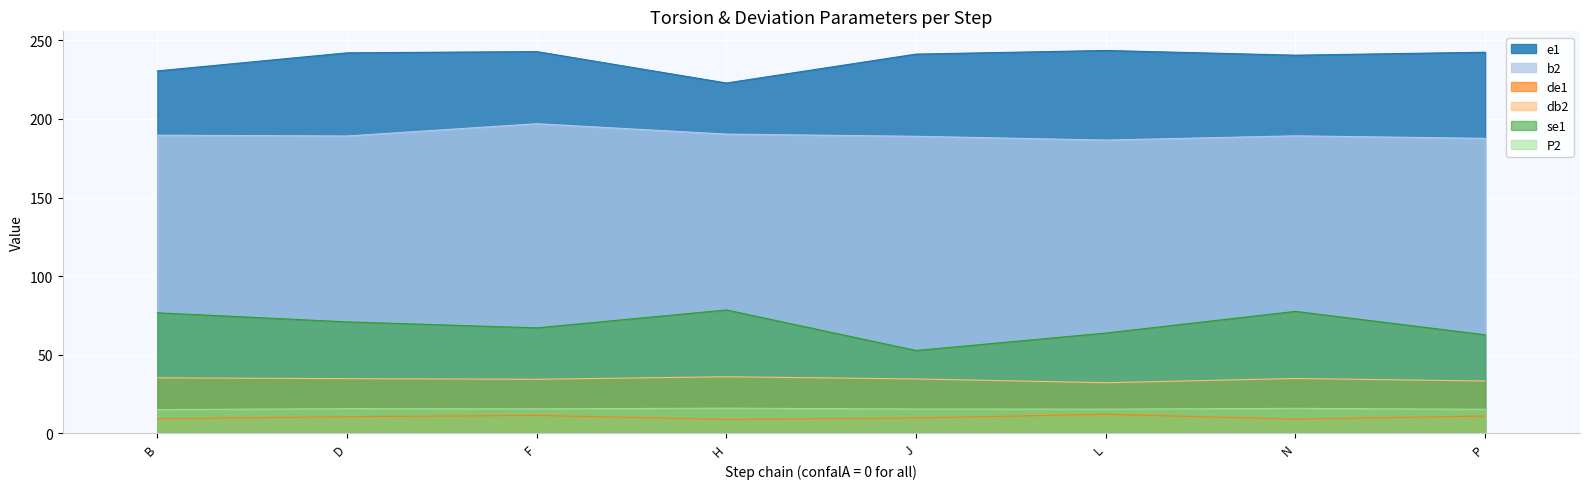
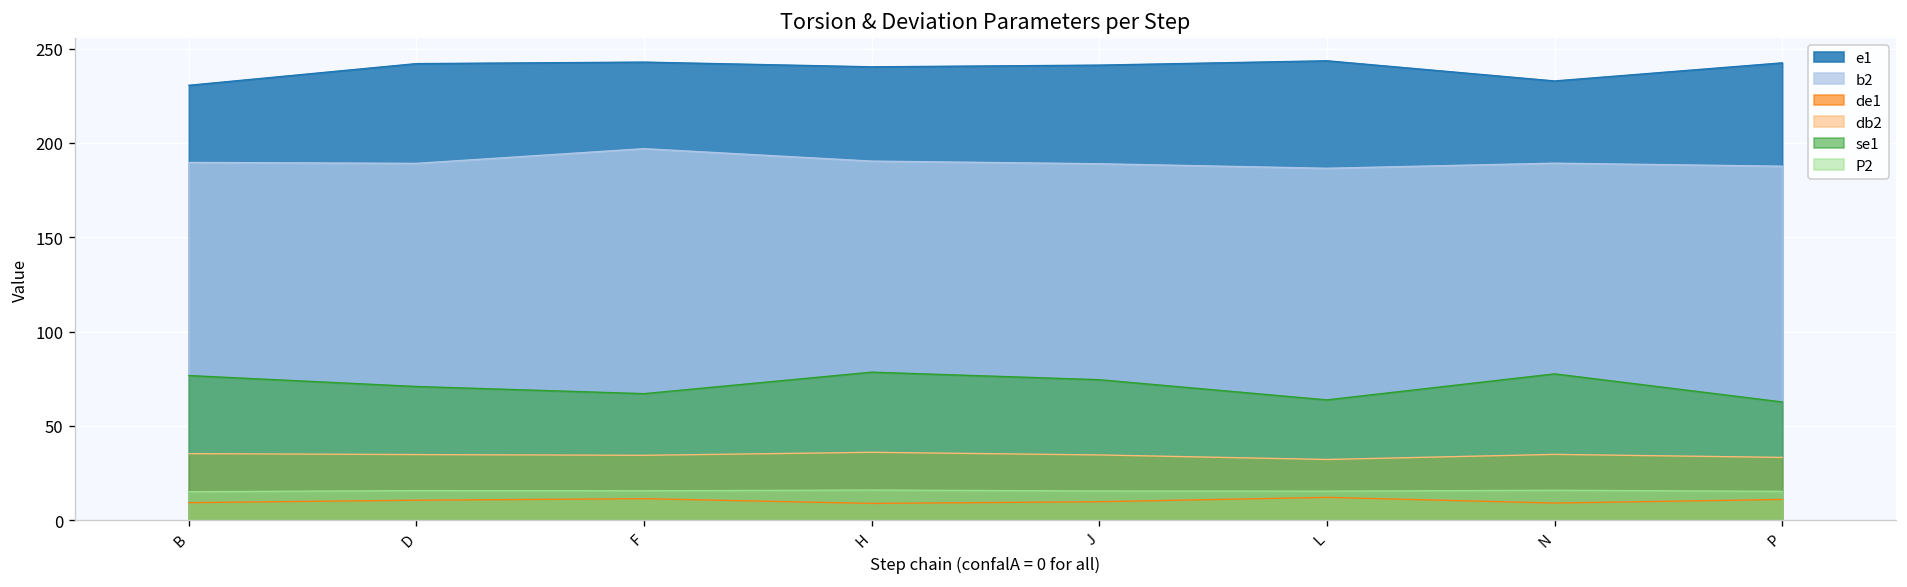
  {
    "e1": {
      "B": 231,
      "D": 242,
      "F": 243,
-     "H": 223,
+     "H": 240,
      "J": 241,
      "L": 244,
-     "N": 241,
+     "N": 233,
      "P": 243
    },
    "b2": {
      "B": 190,
      "D": 189,
      "F": 197,
      "H": 190,
      "J": 189,
      "L": 187,
      "N": 189,
      "P": 188
    },
    "de1": {
      "B": 9,
      "D": 11,
      "F": 11,
      "H": 9,
      "J": 10,
      "L": 12,
      "N": 9,
      "P": 11
    },
    "db2": {
      "B": 35,
      "D": 35,
      "F": 34,
      "H": 36,
      "J": 35,
      "L": 32,
      "N": 35,
      "P": 33
    },
    "se1": {
      "B": 77,
      "D": 71,
      "F": 67,
      "H": 79,
-     "J": 53,
+     "J": 75,
      "L": 64,
      "N": 78,
      "P": 63
    },
    "P2": {
      "B": 15,
      "D": 16,
      "F": 16,
      "H": 16,
      "J": 16,
      "L": 15,
      "N": 16,
      "P": 15
    }
  }
